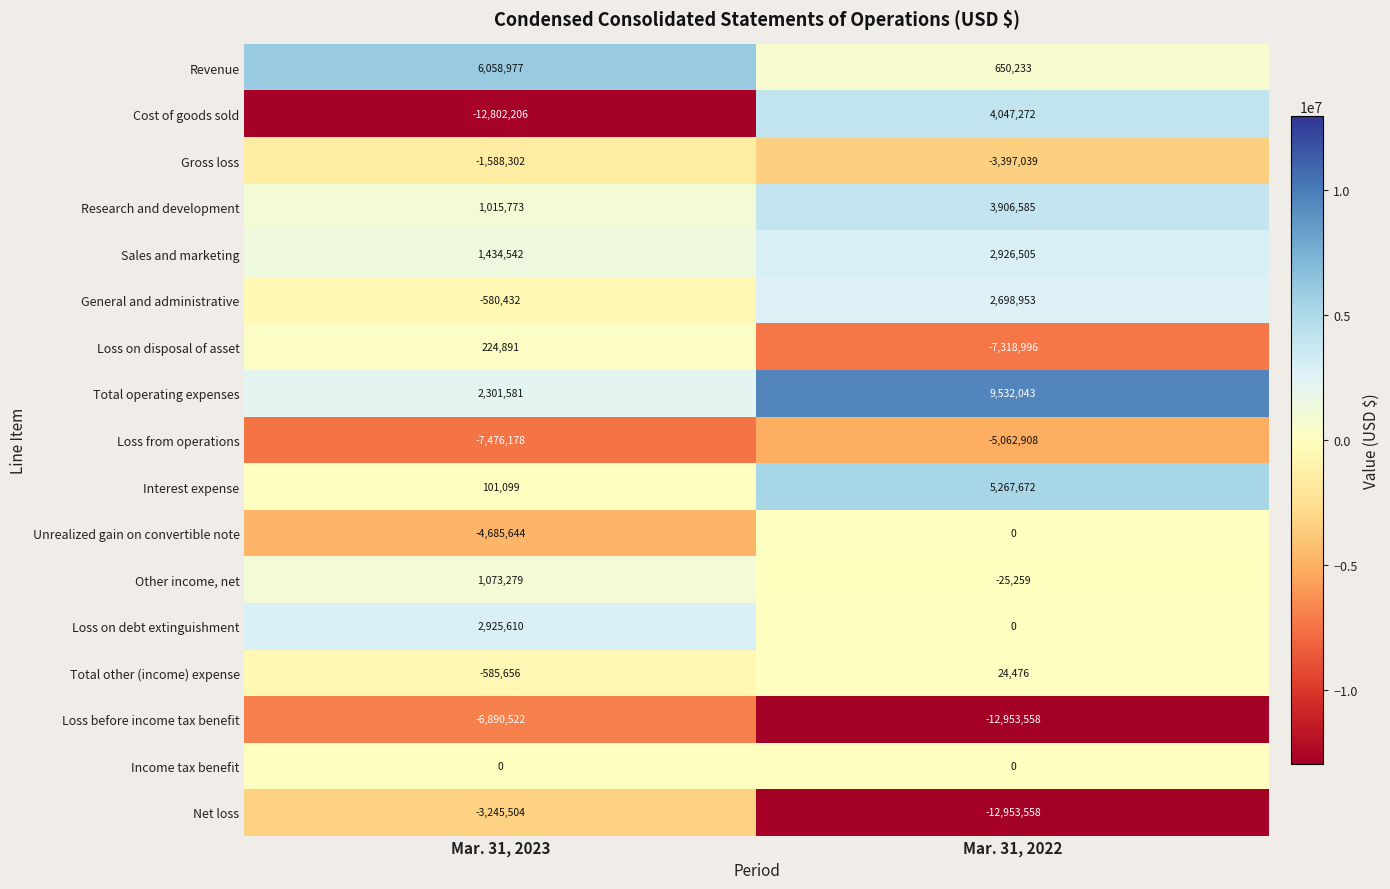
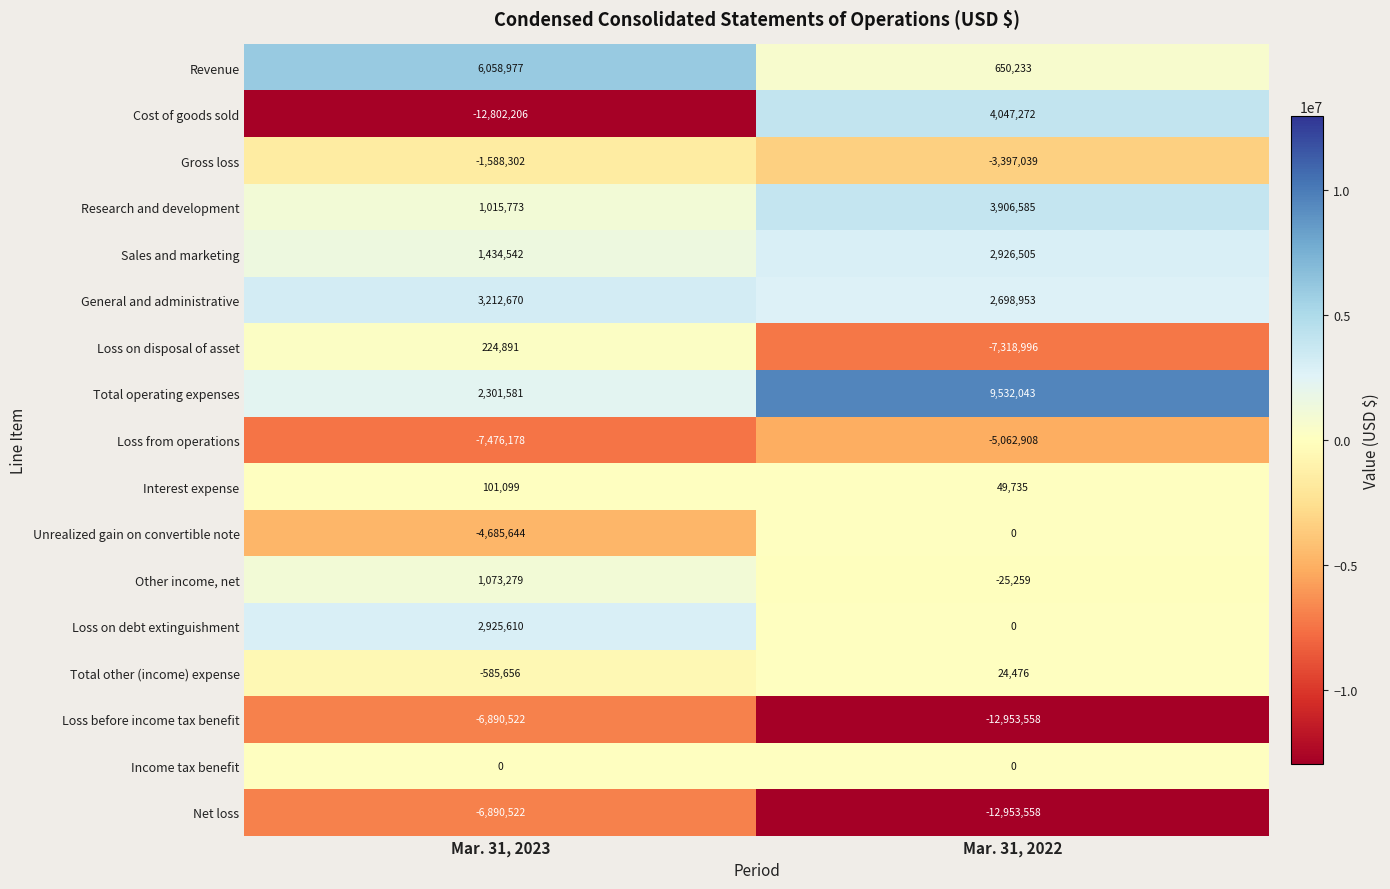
  {
    "Revenue": {
      "Mar. 31, 2023": "6,058,977",
      "Mar. 31, 2022": "650,233"
    },
    "Cost of goods sold": {
      "Mar. 31, 2023": "-12,802,206",
      "Mar. 31, 2022": "4,047,272"
    },
    "Gross loss": {
      "Mar. 31, 2023": "-1,588,302",
      "Mar. 31, 2022": "-3,397,039"
    },
    "Research and development": {
      "Mar. 31, 2023": "1,015,773",
      "Mar. 31, 2022": "3,906,585"
    },
    "Sales and marketing": {
      "Mar. 31, 2023": "1,434,542",
      "Mar. 31, 2022": "2,926,505"
    },
    "General and administrative": {
-     "Mar. 31, 2023": "-580,432",
+     "Mar. 31, 2023": "3,212,670",
      "Mar. 31, 2022": "2,698,953"
    },
    "Loss on disposal of asset": {
      "Mar. 31, 2023": "224,891",
      "Mar. 31, 2022": "-7,318,996"
    },
    "Total operating expenses": {
      "Mar. 31, 2023": "2,301,581",
      "Mar. 31, 2022": "9,532,043"
    },
    "Loss from operations": {
      "Mar. 31, 2023": "-7,476,178",
      "Mar. 31, 2022": "-5,062,908"
    },
    "Interest expense": {
      "Mar. 31, 2023": "101,099",
-     "Mar. 31, 2022": "5,267,672"
+     "Mar. 31, 2022": "49,735"
    },
    "Unrealized gain on convertible note": {
      "Mar. 31, 2023": "-4,685,644",
      "Mar. 31, 2022": "0"
    },
    "Other income, net": {
      "Mar. 31, 2023": "1,073,279",
      "Mar. 31, 2022": "-25,259"
    },
    "Loss on debt extinguishment": {
      "Mar. 31, 2023": "2,925,610",
      "Mar. 31, 2022": "0"
    },
    "Total other (income) expense": {
      "Mar. 31, 2023": "-585,656",
      "Mar. 31, 2022": "24,476"
    },
    "Loss before income tax benefit": {
      "Mar. 31, 2023": "-6,890,522",
      "Mar. 31, 2022": "-12,953,558"
    },
    "Income tax benefit": {
      "Mar. 31, 2023": "0",
      "Mar. 31, 2022": "0"
    },
    "Net loss": {
-     "Mar. 31, 2023": "-3,245,504",
+     "Mar. 31, 2023": "-6,890,522",
      "Mar. 31, 2022": "-12,953,558"
    }
  }
